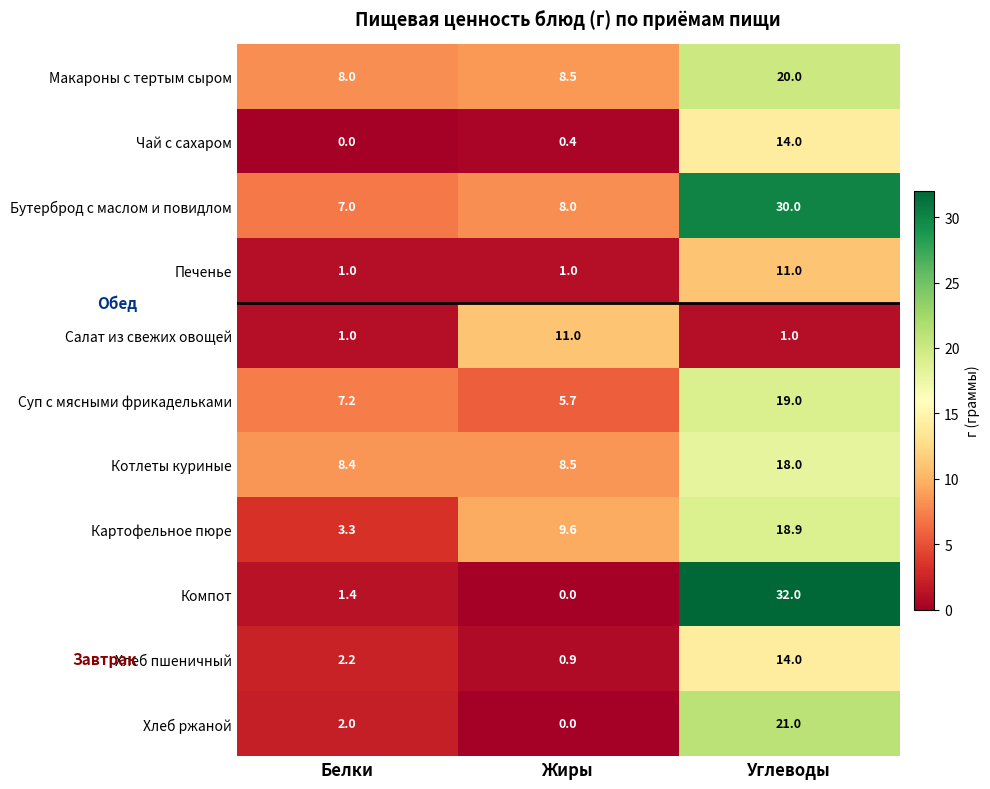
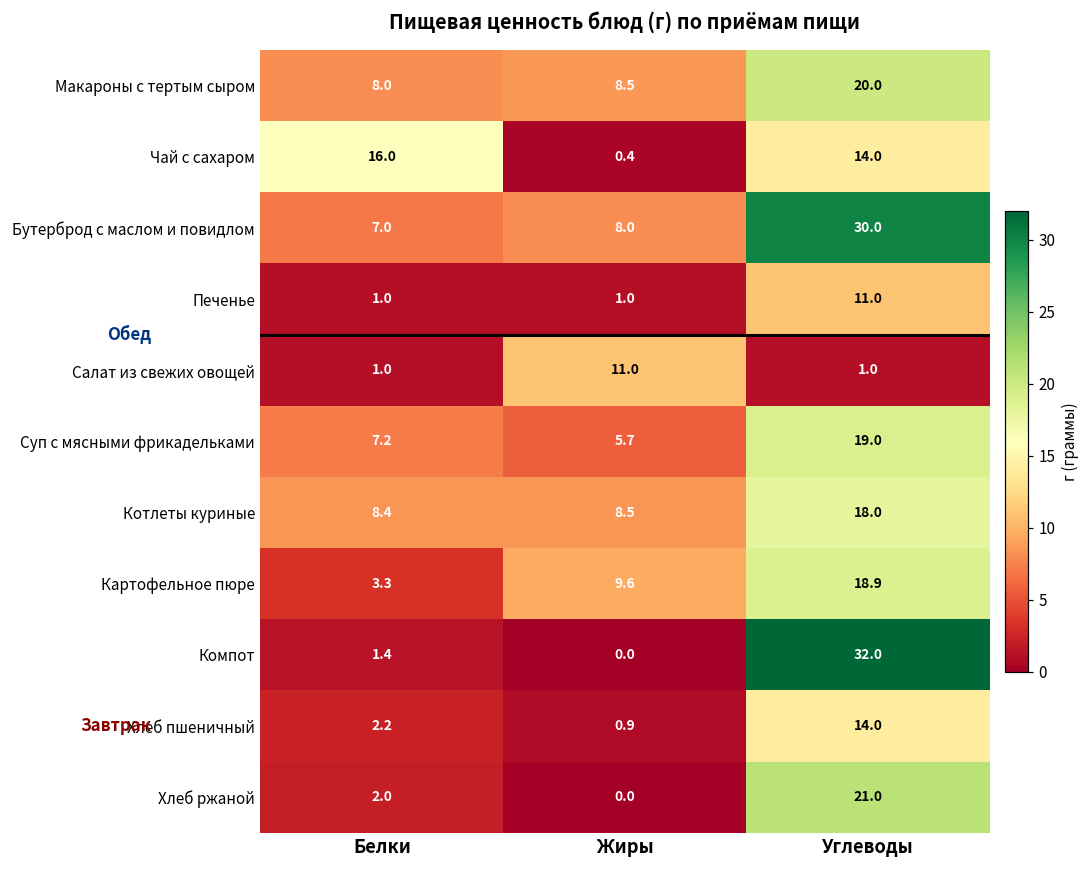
  {
    "Макароны с тертым сыром": {
      "Белки": 8.0,
      "Жиры": 8.5,
      "Углеводы": 20.0
    },
    "Чай с сахаром": {
-     "Белки": 0.0,
+     "Белки": 16.0,
      "Жиры": 0.4,
      "Углеводы": 14.0
    },
    "Бутерброд с маслом и повидлом": {
      "Белки": 7.0,
      "Жиры": 8.0,
      "Углеводы": 30.0
    },
    "Печенье": {
      "Белки": 1.0,
      "Жиры": 1.0,
      "Углеводы": 11.0
    },
    "Салат из свежих овощей": {
      "Белки": 1.0,
      "Жиры": 11.0,
      "Углеводы": 1.0
    },
    "Суп с мясными фрикадельками": {
      "Белки": 7.2,
      "Жиры": 5.7,
      "Углеводы": 19.0
    },
    "Котлеты куриные": {
      "Белки": 8.4,
      "Жиры": 8.5,
      "Углеводы": 18.0
    },
    "Картофельное пюре": {
      "Белки": 3.3,
      "Жиры": 9.6,
      "Углеводы": 18.9
    },
    "Компот": {
      "Белки": 1.4,
      "Жиры": 0.0,
      "Углеводы": 32.0
    },
    "Хлеб пшеничный": {
      "Белки": 2.2,
      "Жиры": 0.9,
      "Углеводы": 14.0
    },
    "Хлеб ржаной": {
      "Белки": 2.0,
      "Жиры": 0.0,
      "Углеводы": 21.0
    }
  }
